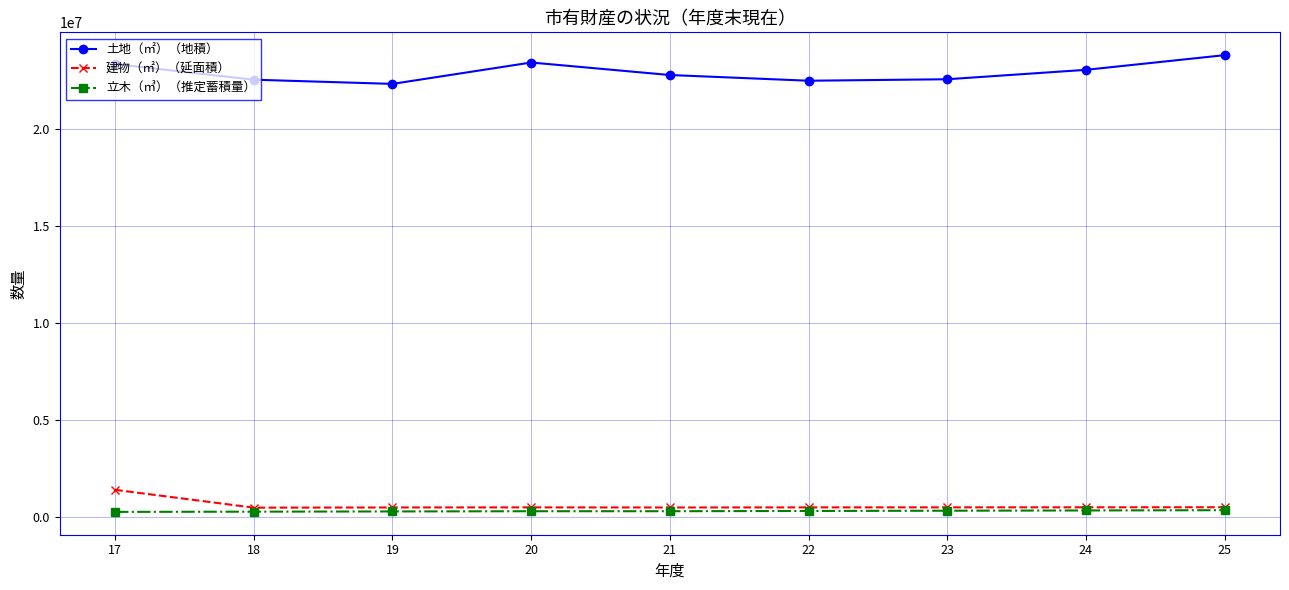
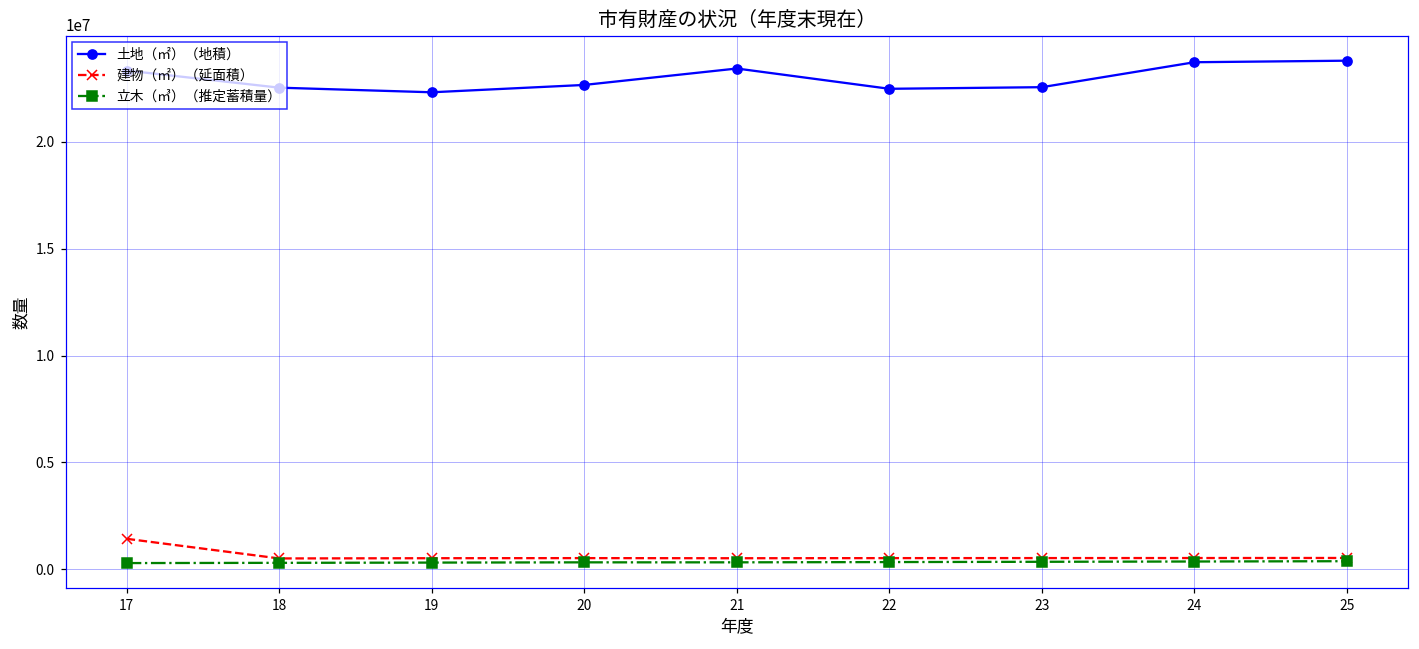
  {
    "土地（㎡）（地積）": {
      "19": 22300000,
-     "20": 23400000,
-     "21": 22800000,
+     "20": 22700000,
+     "21": 23400000,
      "22": 22500000,
      "23": 22600000,
-     "24": 23000000,
+     "24": 23700000,
      "25": 23800000
    },
    "建物（㎡）（延面積）": {
      "17": 1400000,
      "18": 500000,
      "19": 500000,
      "20": 500000,
      "21": 500000,
      "22": 500000,
      "23": 500000,
      "24": 500000,
      "25": 500000
    },
    "立木（㎥）（推定蓄積量）": {
      "17": 300000,
      "18": 300000,
      "19": 300000,
      "20": 300000,
      "21": 300000,
      "22": 300000,
      "23": 300000,
      "24": 400000,
      "25": 400000
    }
  }
